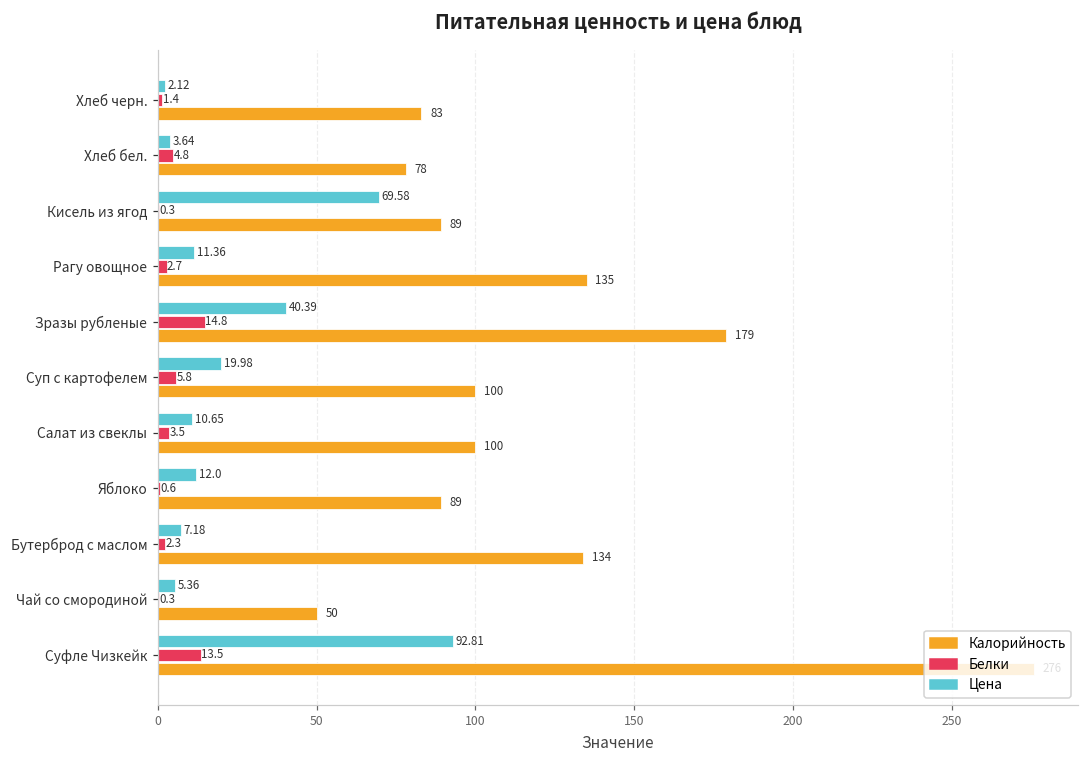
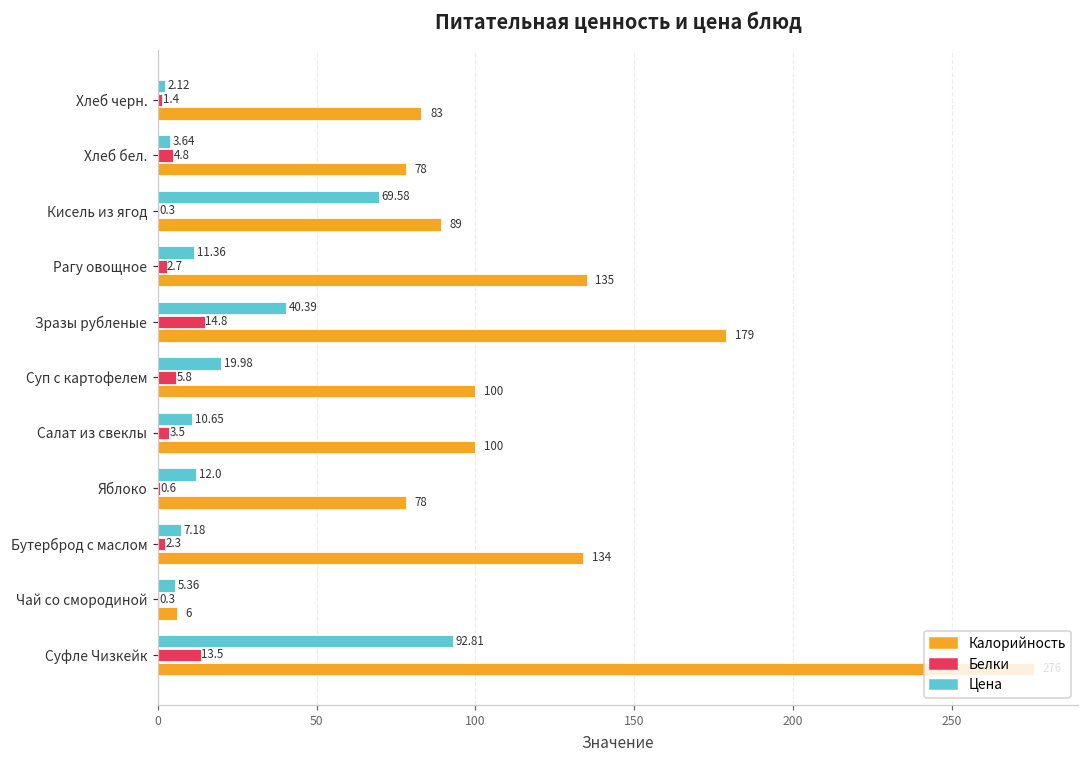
  {
    "Калорийность": {
      "Хлеб черн.": 83,
      "Хлеб бел.": 78,
      "Кисель из ягод": 89,
      "Рагу овощное": 135,
      "Зразы рубленые": 179,
      "Суп с картофелем": 100,
      "Салат из свеклы": 100,
-     "Яблоко": 89,
+     "Яблоко": 78,
      "Бутерброд с маслом": 134,
-     "Чай со смородиной": 50
+     "Чай со смородиной": 6
    },
    "Белки": {
      "Хлеб черн.": 1.4,
      "Хлеб бел.": 4.8,
      "Кисель из ягод": 0.3,
      "Рагу овощное": 2.7,
      "Зразы рубленые": 14.8,
      "Суп с картофелем": 5.8,
      "Салат из свеклы": 3.5,
      "Яблоко": 0.6,
      "Бутерброд с маслом": 2.3,
      "Чай со смородиной": 0.3,
      "Суфле Чизкейк": 13.5
    },
    "Цена": {
      "Хлеб черн.": 2.12,
      "Хлеб бел.": 3.64,
      "Кисель из ягод": 69.58,
      "Рагу овощное": 11.36,
      "Зразы рубленые": 40.39,
      "Суп с картофелем": 19.98,
      "Салат из свеклы": 10.65,
      "Яблоко": 12.0,
      "Бутерброд с маслом": 7.18,
      "Чай со смородиной": 5.36,
      "Суфле Чизкейк": 92.81
    }
  }
